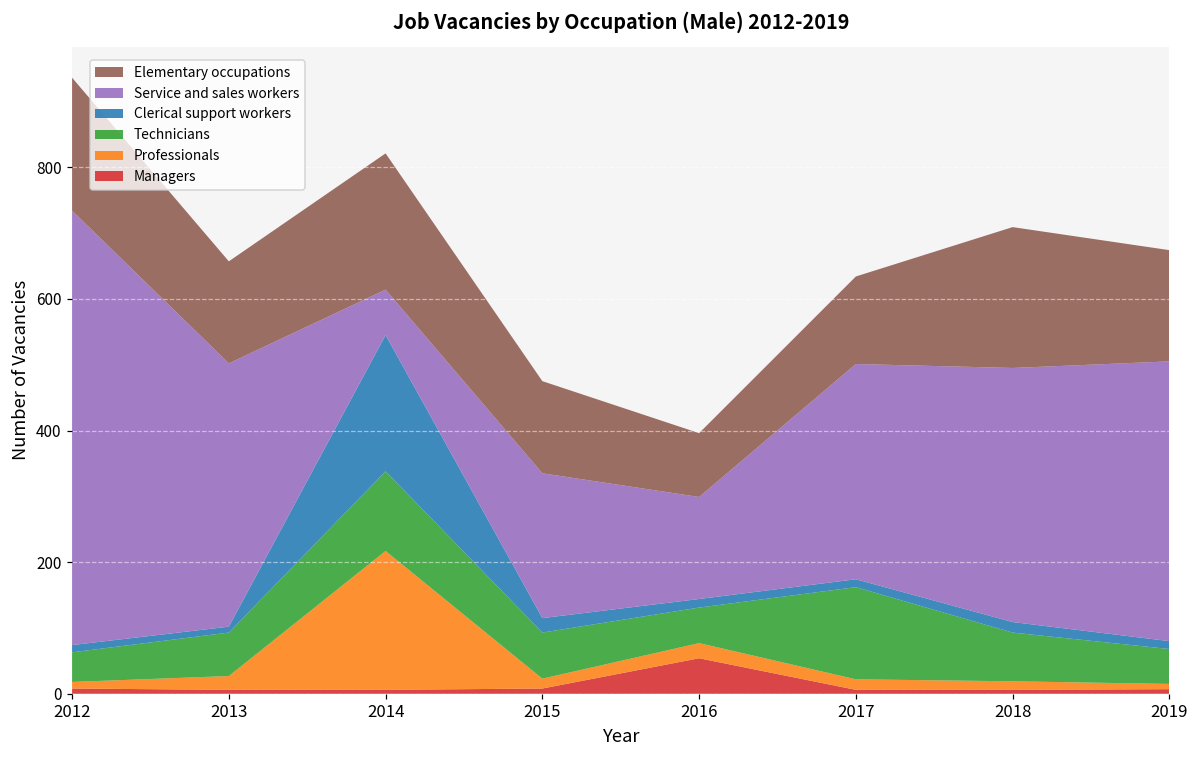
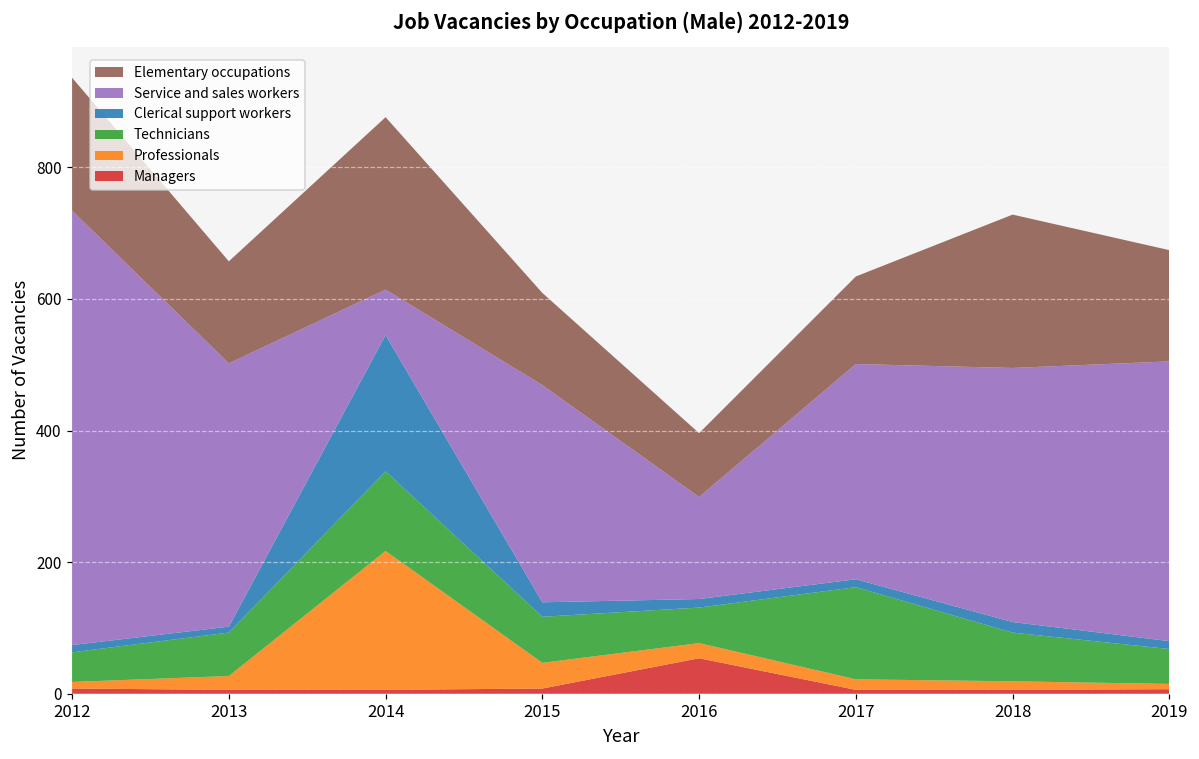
  {
    "Managers": {
      "2012": 10,
      "2013": 10,
      "2014": 10,
      "2015": 10,
      "2016": 50,
      "2017": 10,
      "2018": 10,
      "2019": 10
    },
    "Professionals": {
      "2012": 10,
      "2013": 20,
      "2014": 210,
-     "2015": 20,
+     "2015": 40,
      "2016": 20,
      "2017": 20,
      "2018": 10,
      "2019": 10
    },
    "Technicians": {
      "2012": 50,
      "2013": 70,
      "2014": 120,
      "2015": 70,
      "2016": 50,
      "2017": 140,
      "2018": 70,
      "2019": 50
    },
    "Clerical support workers": {
      "2012": 10,
      "2013": 10,
      "2014": 210,
      "2015": 20,
      "2016": 10,
      "2017": 10,
      "2018": 20,
      "2019": 10
    },
    "Service and sales workers": {
      "2012": 660,
      "2013": 400,
      "2014": 70,
-     "2015": 220,
+     "2015": 330,
      "2016": 160,
      "2017": 330,
      "2018": 390,
      "2019": 430
    },
    "Elementary occupations": {
      "2012": 200,
      "2013": 160,
-     "2014": 210,
+     "2014": 260,
      "2015": 140,
      "2016": 100,
      "2017": 130,
-     "2018": 210,
+     "2018": 230,
      "2019": 170
    }
  }
